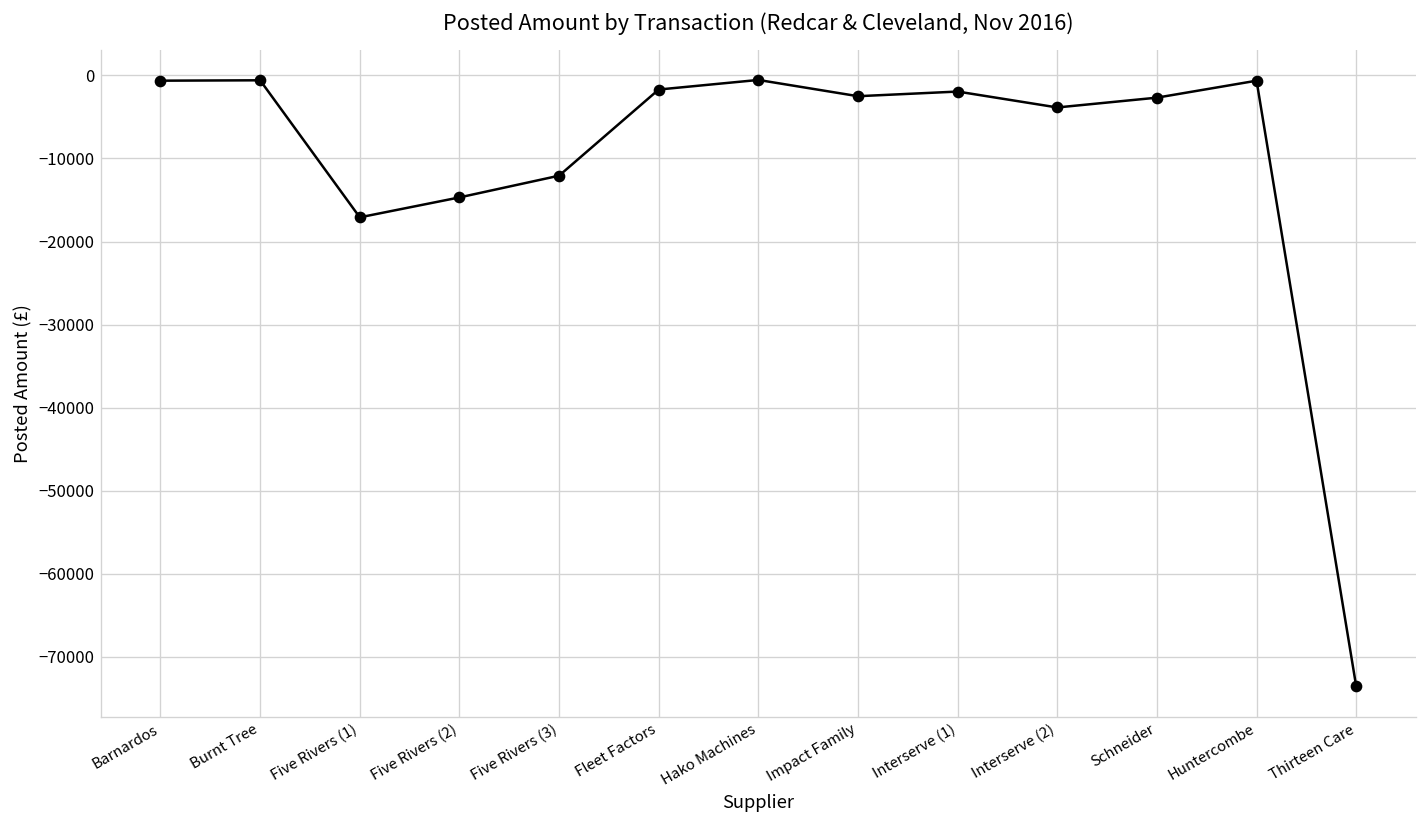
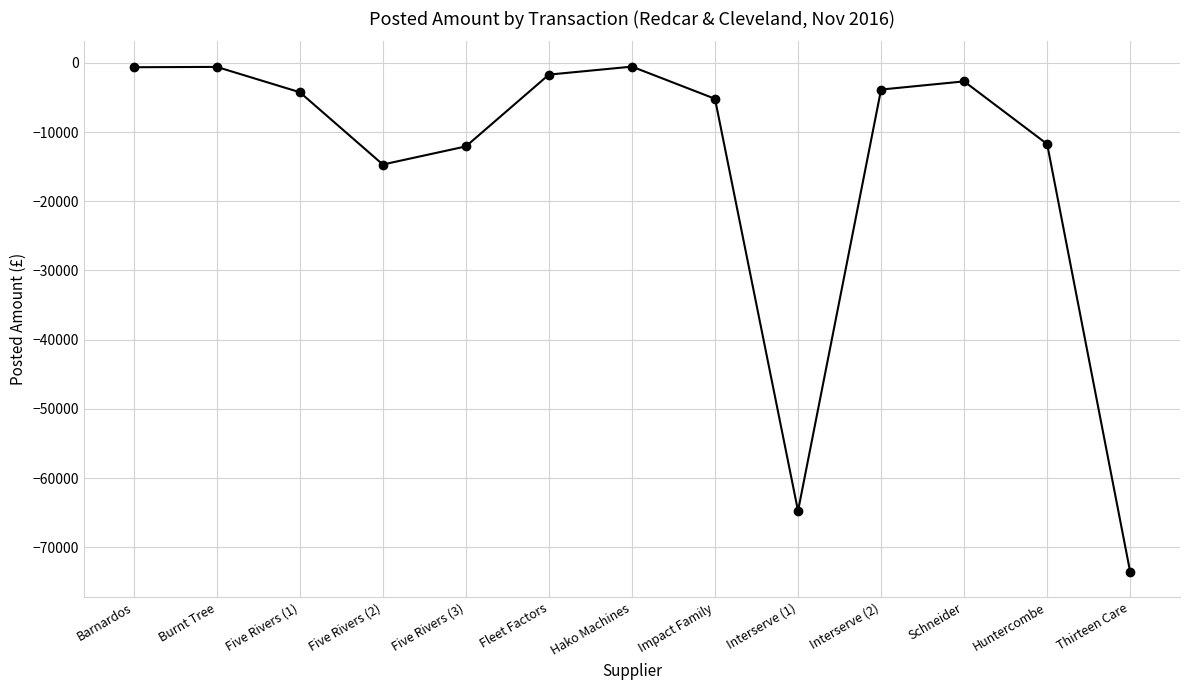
  {
    "Barnardos": -1000,
    "Burnt Tree": -1000,
-   "Five Rivers (1)": -17000,
+   "Five Rivers (1)": -4000,
    "Five Rivers (2)": -15000,
    "Five Rivers (3)": -12000,
    "Fleet Factors": -2000,
    "Hako Machines": -1000,
-   "Impact Family": -3000,
-   "Interserve (1)": -2000,
+   "Impact Family": -5000,
+   "Interserve (1)": -65000,
    "Interserve (2)": -4000,
    "Schneider": -3000,
-   "Huntercombe": -1000,
+   "Huntercombe": -12000,
    "Thirteen Care": -74000
  }
